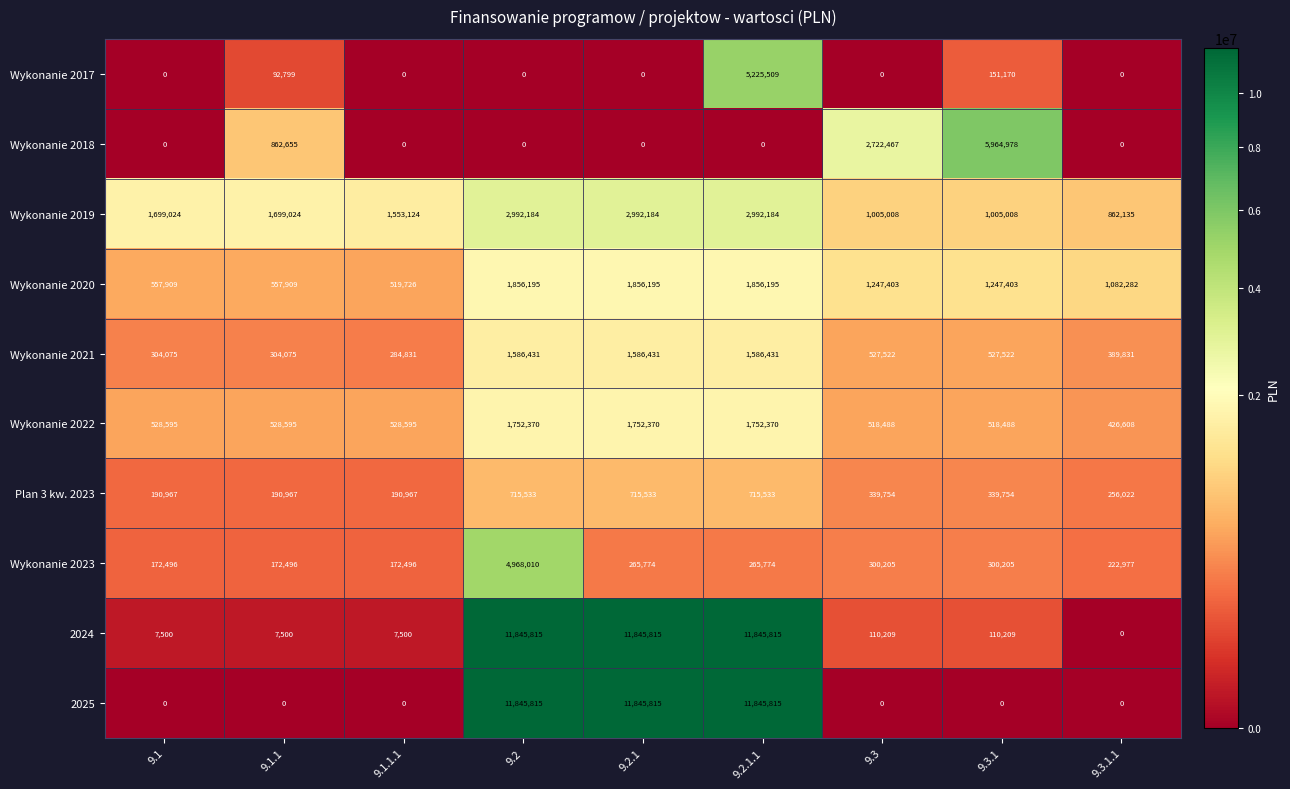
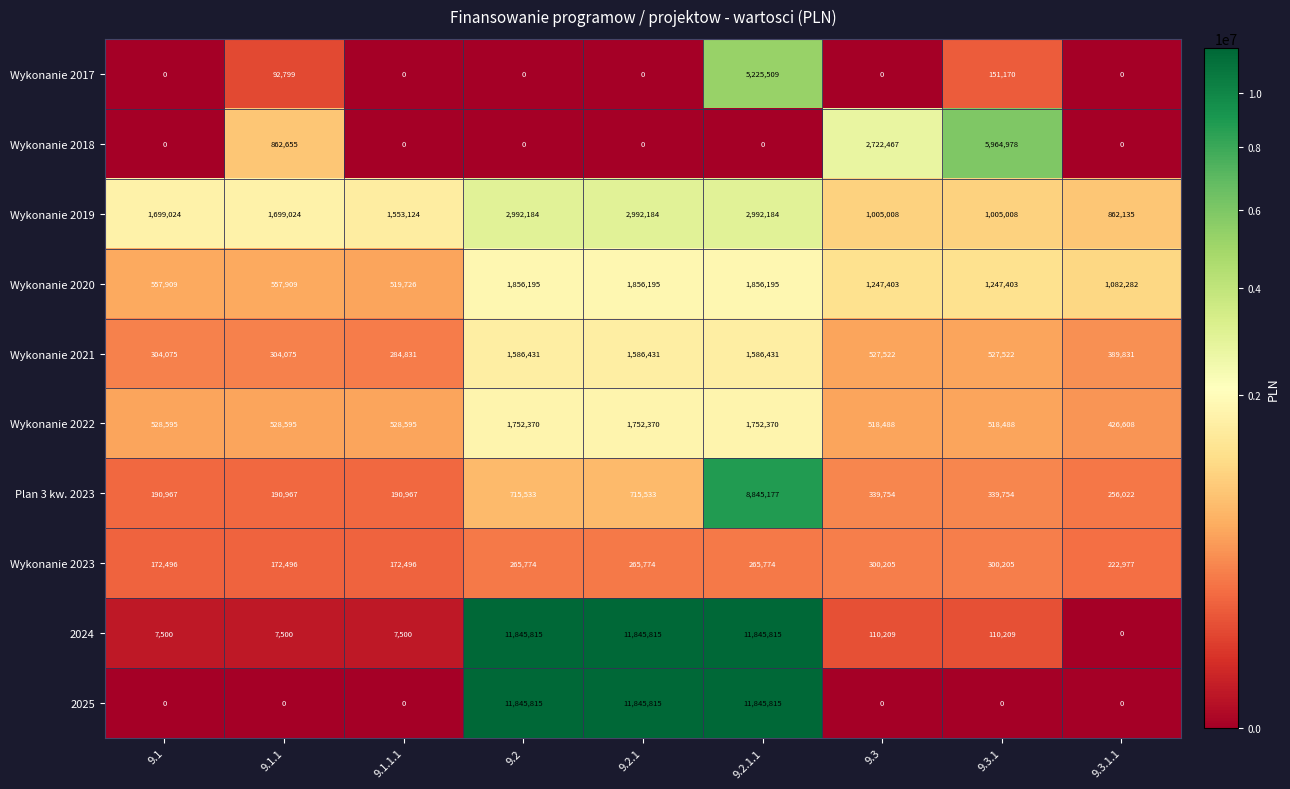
  {
    "Wykonanie 2017": {
      "9.1": "0",
      "9.1.1": "92,799",
      "9.1.1.1": "0",
      "9.2": "0",
      "9.2.1": "0",
      "9.2.1.1": "5,225,509",
      "9.3": "0",
      "9.3.1": "151,170",
      "9.3.1.1": "0"
    },
    "Wykonanie 2018": {
      "9.1": "0",
      "9.1.1": "862,655",
      "9.1.1.1": "0",
      "9.2": "0",
      "9.2.1": "0",
      "9.2.1.1": "0",
      "9.3": "2,722,467",
      "9.3.1": "5,964,978",
      "9.3.1.1": "0"
    },
    "Wykonanie 2019": {
      "9.1": "1,699,024",
      "9.1.1": "1,699,024",
      "9.1.1.1": "1,553,124",
      "9.2": "2,992,184",
      "9.2.1": "2,992,184",
      "9.2.1.1": "2,992,184",
      "9.3": "1,005,008",
      "9.3.1": "1,005,008",
      "9.3.1.1": "862,135"
    },
    "Wykonanie 2020": {
      "9.1": "557,909",
      "9.1.1": "557,909",
      "9.1.1.1": "519,726",
      "9.2": "1,856,195",
      "9.2.1": "1,856,195",
      "9.2.1.1": "1,856,195",
      "9.3": "1,247,403",
      "9.3.1": "1,247,403",
      "9.3.1.1": "1,082,282"
    },
    "Wykonanie 2021": {
      "9.1": "304,075",
      "9.1.1": "304,075",
      "9.1.1.1": "284,831",
      "9.2": "1,586,431",
      "9.2.1": "1,586,431",
      "9.2.1.1": "1,586,431",
      "9.3": "527,522",
      "9.3.1": "527,522",
      "9.3.1.1": "389,831"
    },
    "Wykonanie 2022": {
      "9.1": "528,595",
      "9.1.1": "528,595",
      "9.1.1.1": "528,595",
      "9.2": "1,752,370",
      "9.2.1": "1,752,370",
      "9.2.1.1": "1,752,370",
      "9.3": "518,488",
      "9.3.1": "518,488",
      "9.3.1.1": "426,608"
    },
    "Plan 3 kw. 2023": {
      "9.1": "190,967",
      "9.1.1": "190,967",
      "9.1.1.1": "190,967",
      "9.2": "715,533",
      "9.2.1": "715,533",
-     "9.2.1.1": "715,533",
+     "9.2.1.1": "8,845,177",
      "9.3": "339,754",
      "9.3.1": "339,754",
      "9.3.1.1": "256,022"
    },
    "Wykonanie 2023": {
      "9.1": "172,496",
      "9.1.1": "172,496",
      "9.1.1.1": "172,496",
-     "9.2": "4,968,010",
+     "9.2": "265,774",
      "9.2.1": "265,774",
      "9.2.1.1": "265,774",
      "9.3": "300,205",
      "9.3.1": "300,205",
      "9.3.1.1": "222,977"
    },
    "2024": {
      "9.1": "7,500",
      "9.1.1": "7,500",
      "9.1.1.1": "7,500",
      "9.2": "11,845,815",
      "9.2.1": "11,845,815",
      "9.2.1.1": "11,845,815",
      "9.3": "110,209",
      "9.3.1": "110,209",
      "9.3.1.1": "0"
    },
    "2025": {
      "9.1": "0",
      "9.1.1": "0",
      "9.1.1.1": "0",
      "9.2": "11,845,815",
      "9.2.1": "11,845,815",
      "9.2.1.1": "11,845,815",
      "9.3": "0",
      "9.3.1": "0",
      "9.3.1.1": "0"
    }
  }
